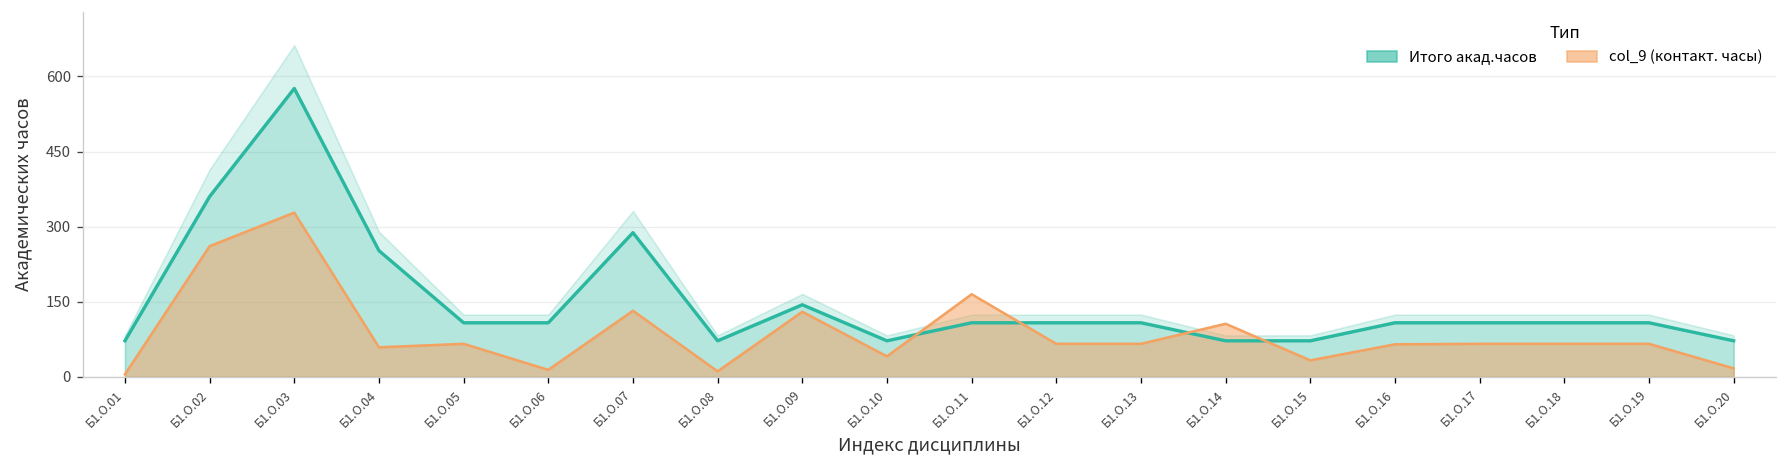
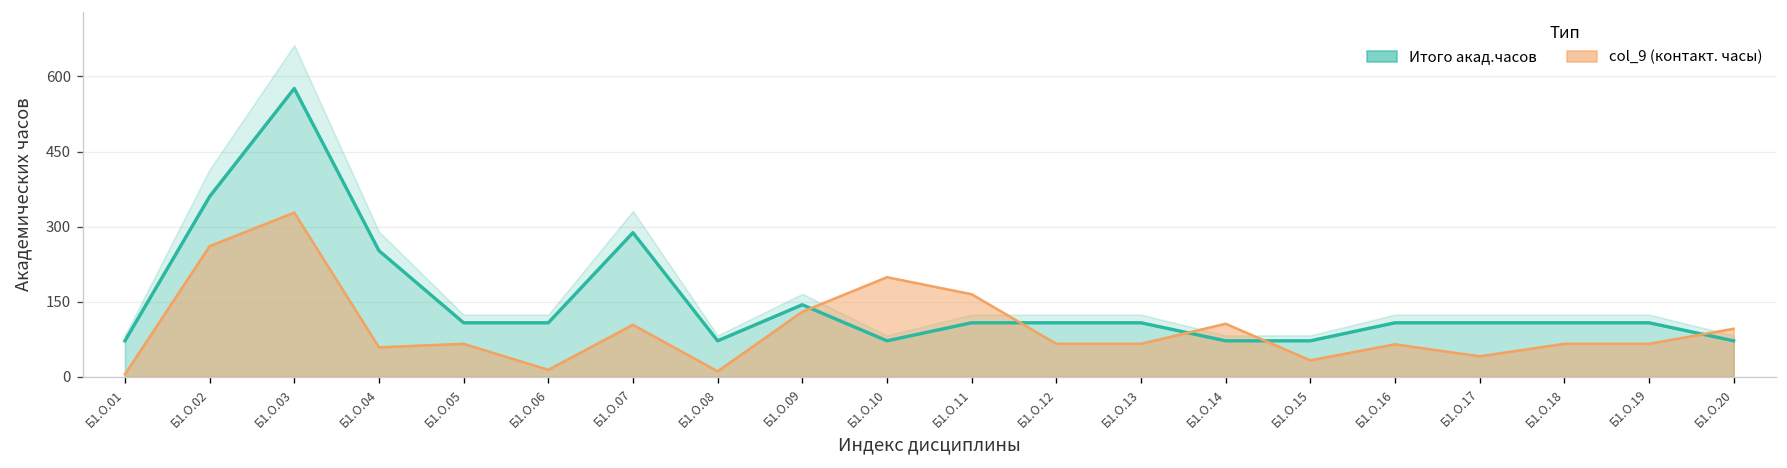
  {
    "col_9 (контакт. часы)": {
      "Б1.О.01": 10,
      "Б1.О.02": 260,
      "Б1.О.03": 330,
      "Б1.О.04": 60,
      "Б1.О.05": 70,
      "Б1.О.06": 10,
-     "Б1.О.07": 130,
+     "Б1.О.07": 100,
      "Б1.О.08": 10,
      "Б1.О.09": 130,
-     "Б1.О.10": 40,
+     "Б1.О.10": 200,
      "Б1.О.11": 170,
      "Б1.О.12": 70,
      "Б1.О.13": 70,
      "Б1.О.14": 110,
      "Б1.О.15": 30,
      "Б1.О.16": 70,
-     "Б1.О.17": 70,
+     "Б1.О.17": 40,
      "Б1.О.18": 70,
      "Б1.О.19": 70,
-     "Б1.О.20": 20
+     "Б1.О.20": 100
    }
  }
